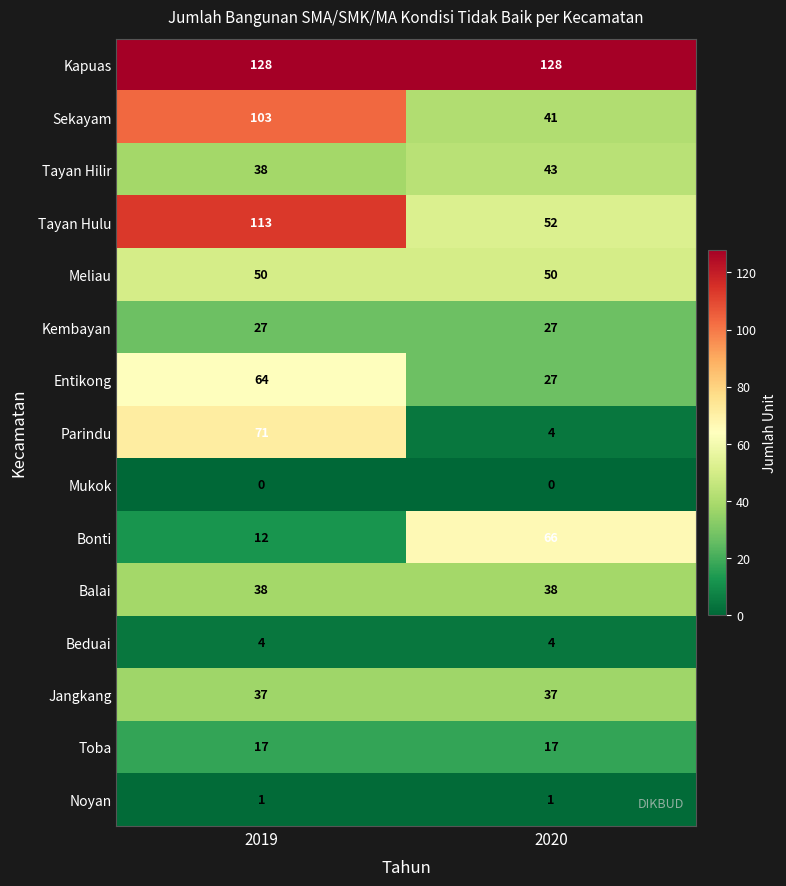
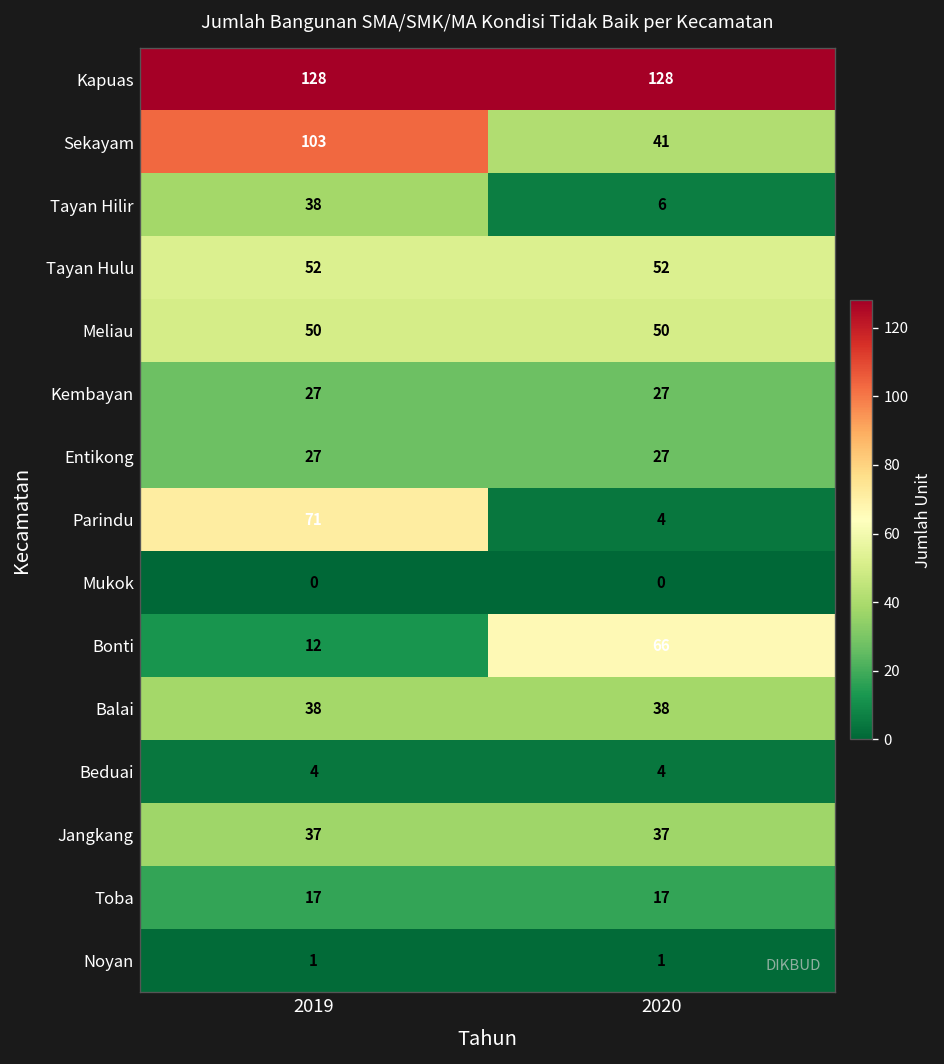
  {
    "Kapuas": {
      "2019": 128,
      "2020": 128
    },
    "Sekayam": {
      "2019": 103,
      "2020": 41
    },
    "Tayan Hilir": {
      "2019": 38,
-     "2020": 43
+     "2020": 6
    },
    "Tayan Hulu": {
-     "2019": 113,
+     "2019": 52,
      "2020": 52
    },
    "Meliau": {
      "2019": 50,
      "2020": 50
    },
    "Kembayan": {
      "2019": 27,
      "2020": 27
    },
    "Entikong": {
-     "2019": 64,
+     "2019": 27,
      "2020": 27
    },
    "Parindu": {
      "2019": 71,
      "2020": 4
    },
    "Mukok": {
      "2019": 0,
      "2020": 0
    },
    "Bonti": {
      "2019": 12,
      "2020": 66
    },
    "Balai": {
      "2019": 38,
      "2020": 38
    },
    "Beduai": {
      "2019": 4,
      "2020": 4
    },
    "Jangkang": {
      "2019": 37,
      "2020": 37
    },
    "Toba": {
      "2019": 17,
      "2020": 17
    },
    "Noyan": {
      "2019": 1
    }
  }
